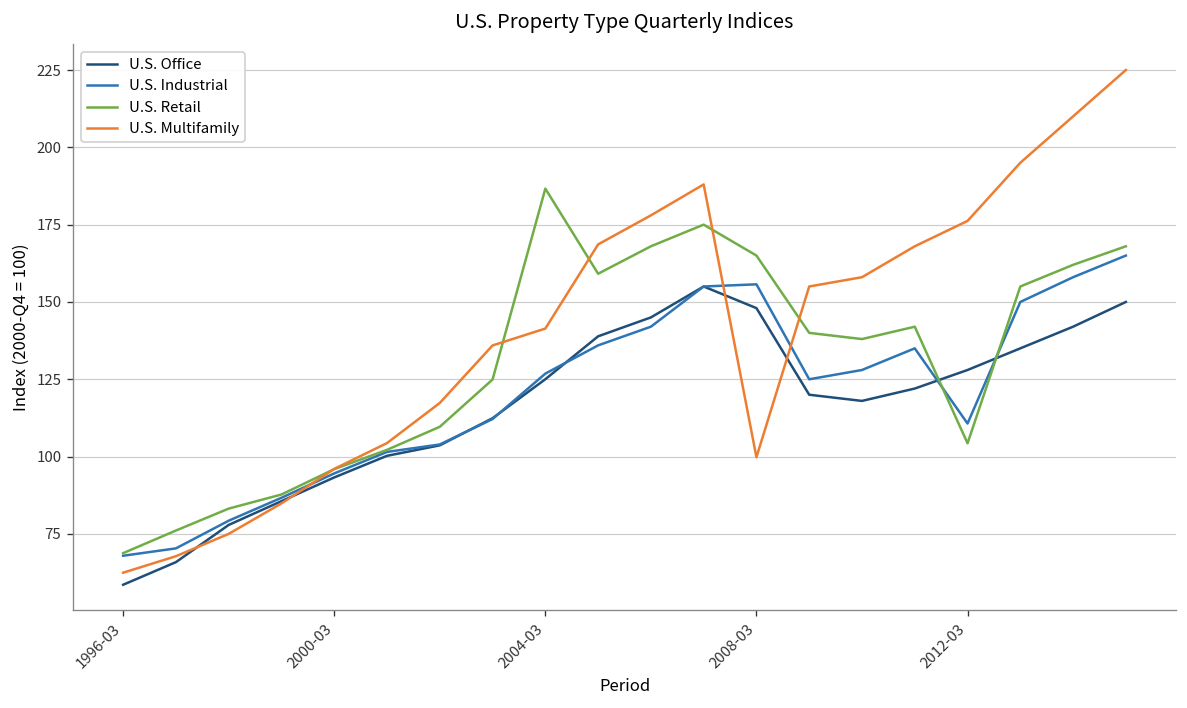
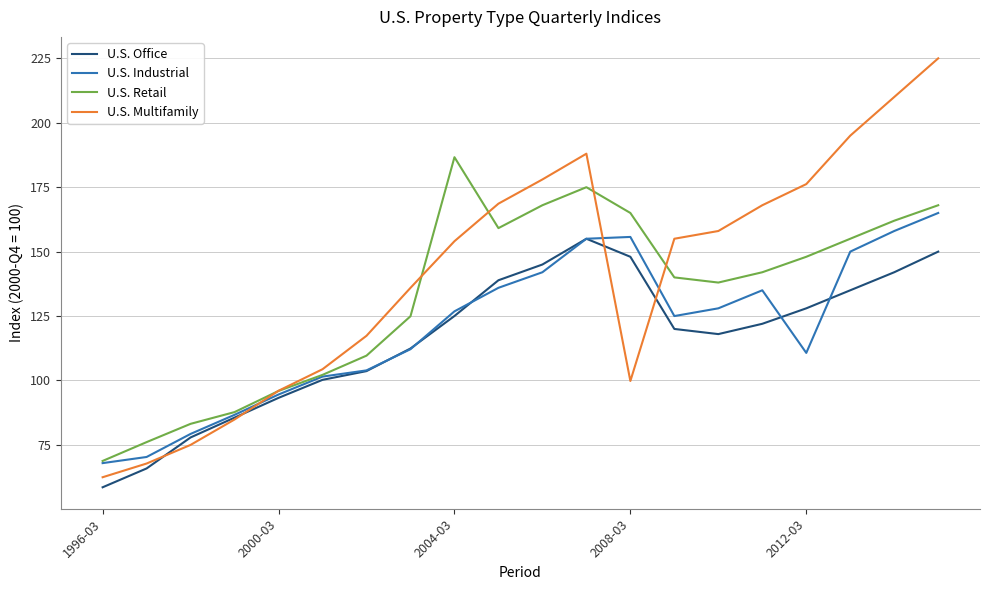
  {
    "U.S. Office": {
      "1996-03": 59,
      "2000-03": 93,
      "2004-03": 125,
      "2008-03": 148,
      "2012-03": 128
    },
    "U.S. Industrial": {
      "2000-03": 95,
      "2004-03": 127,
      "2008-03": 156,
      "2012-03": 111
    },
    "U.S. Retail": {
      "2004-03": 187,
      "2008-03": 165,
-     "2012-03": 104
+     "2012-03": 148
    },
    "U.S. Multifamily": {
      "1996-03": 62,
-     "2004-03": 141,
+     "2004-03": 154,
      "2008-03": 100,
      "2012-03": 176
    }
  }
